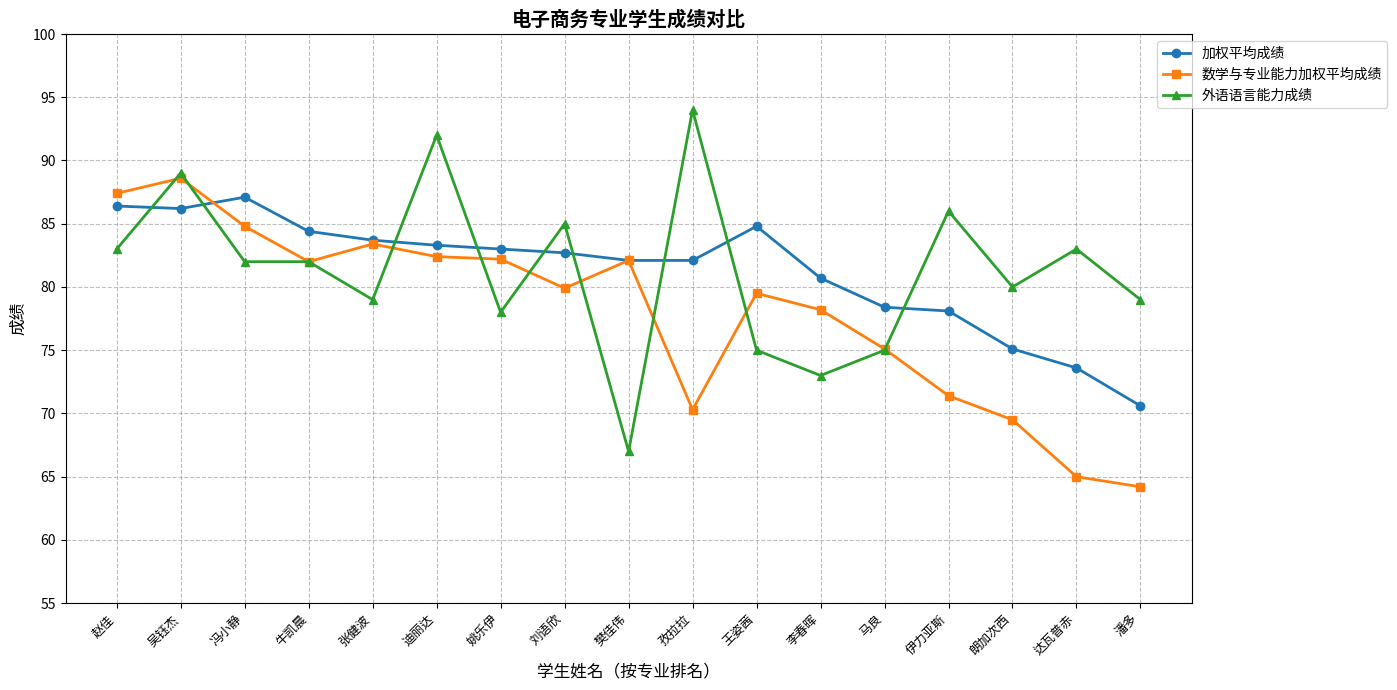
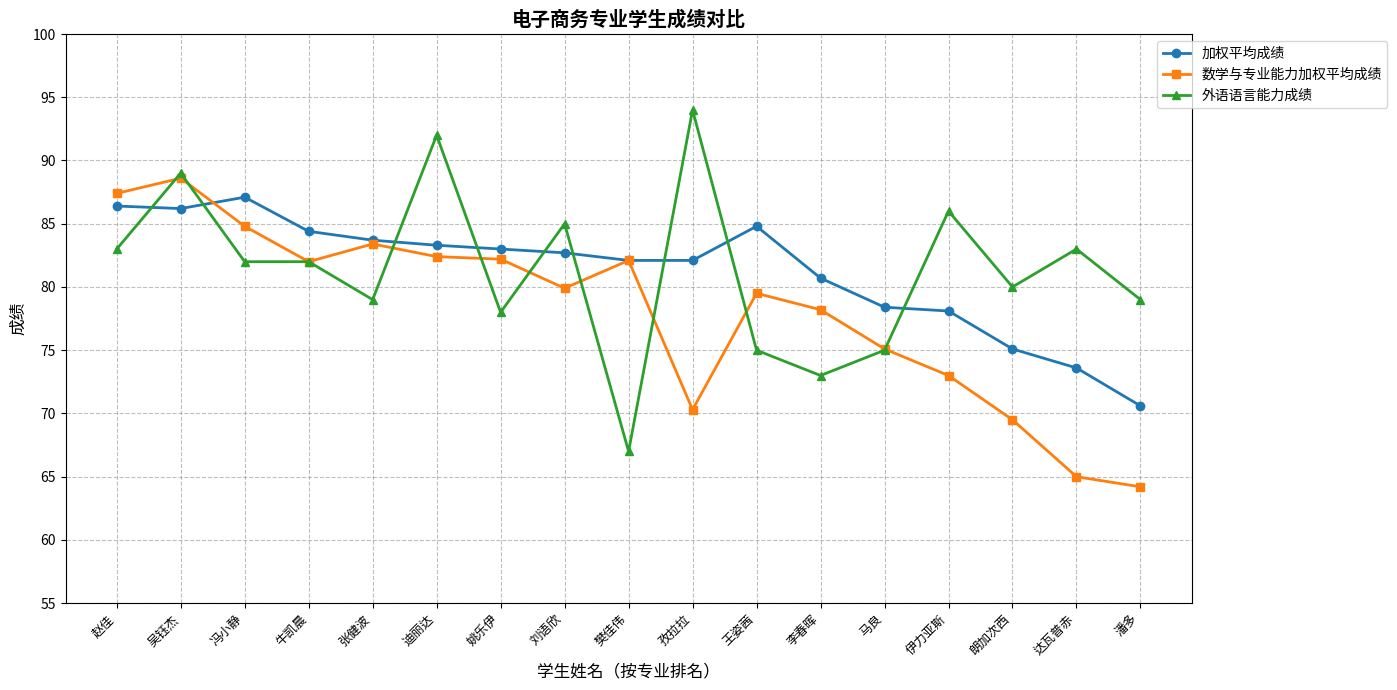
  {
    "加权平均成绩": {
      "赵佳": 86.4,
      "吴钰杰": 86.2,
      "冯小静": 87.1,
      "牛凯晨": 84.4,
      "张健波": 83.7,
      "迪丽达": 83.3,
      "姚乐伊": 83.0,
      "刘语欣": 82.7,
      "孜拉拉": 82.1,
      "王姿茜": 84.8,
      "李春晖": 80.7,
      "马良": 78.4,
      "伊力亚斯": 78.1,
      "朗加次西": 75.1,
      "达瓦普赤": 73.6,
      "潘多": 70.6
    },
    "数学与专业能力加权平均成绩": {
      "赵佳": 87.4,
      "吴钰杰": 88.6,
      "冯小静": 84.8,
      "张健波": 83.4,
      "迪丽达": 82.4,
      "姚乐伊": 82.2,
      "刘语欣": 79.9,
      "孜拉拉": 70.3,
      "王姿茜": 79.5,
      "李春晖": 78.2,
-     "伊力亚斯": 71.4,
+     "伊力亚斯": 73.0,
      "朗加次西": 69.5,
      "达瓦普赤": 65.0,
      "潘多": 64.2
    },
    "外语语言能力成绩": {
      "赵佳": 83.0,
      "吴钰杰": 89.0,
      "冯小静": 82.0,
      "张健波": 79.0,
      "迪丽达": 92.0,
      "姚乐伊": 78.0,
      "刘语欣": 85.0,
      "樊佳伟": 67.0,
      "孜拉拉": 94.0,
      "王姿茜": 75.0,
      "李春晖": 73.0,
      "伊力亚斯": 86.0,
      "朗加次西": 80.0,
      "达瓦普赤": 83.0,
      "潘多": 79.0
    }
  }
